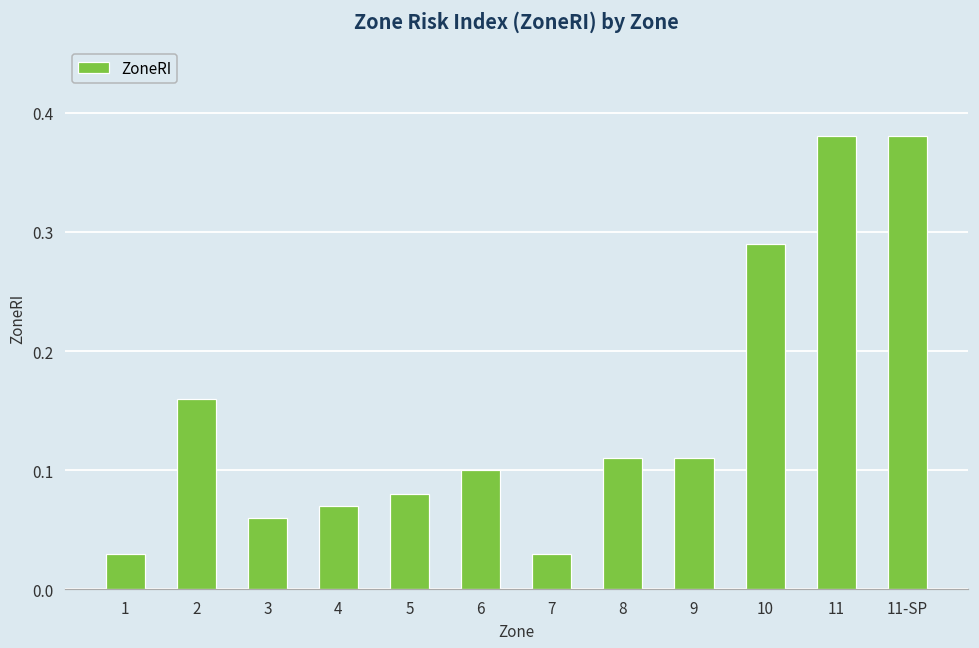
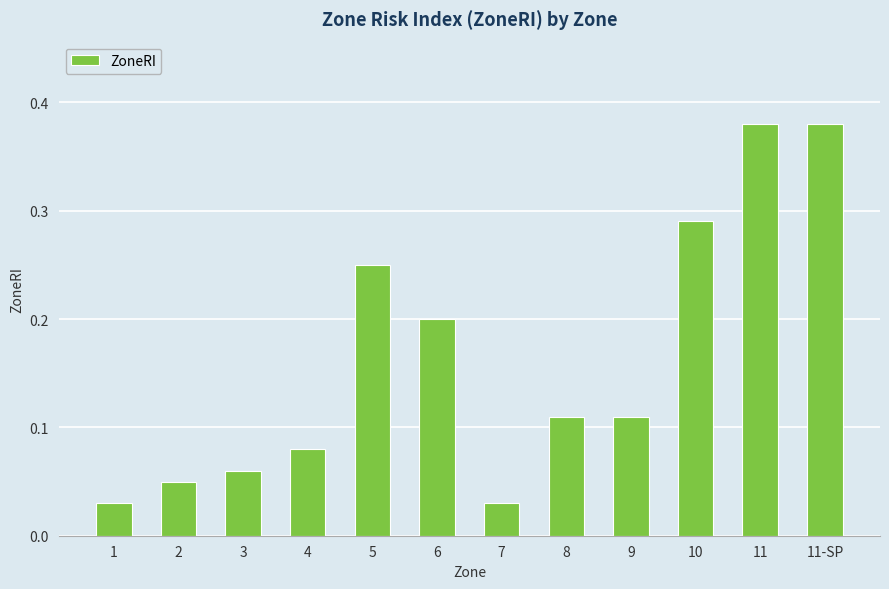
  {
    "1": 0.03,
-   "2": 0.16,
+   "2": 0.05,
    "3": 0.06,
-   "4": 0.07,
-   "5": 0.08,
-   "6": 0.1,
+   "4": 0.08,
+   "5": 0.25,
+   "6": 0.2,
    "7": 0.03,
    "8": 0.11,
    "9": 0.11,
    "10": 0.29,
    "11": 0.38,
    "11-SP": 0.38
  }
